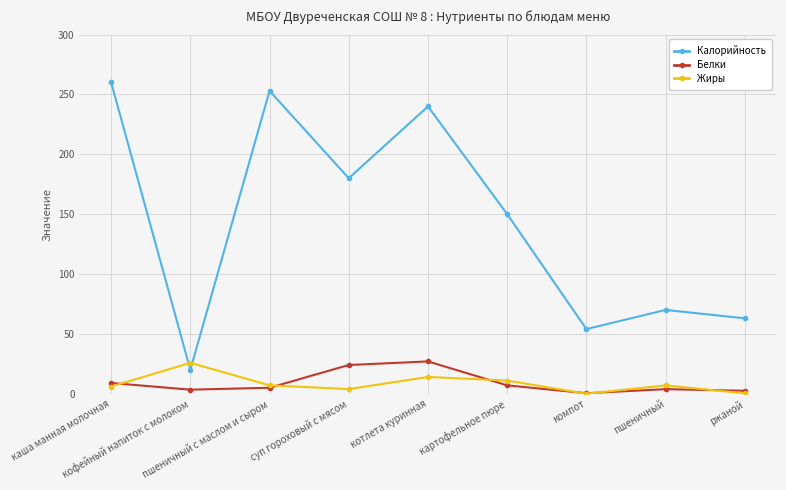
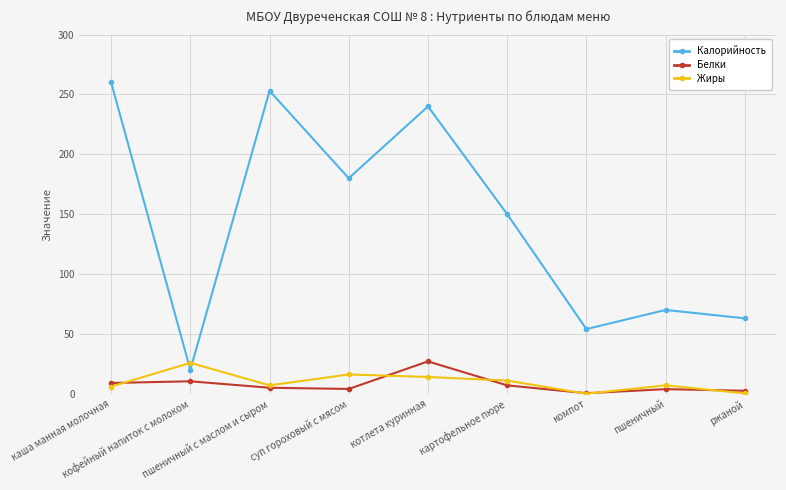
  {
    "Калорийность": {
      "каша манная молочная": 260,
      "кофейный напиток с молоком": 20,
      "пшеничный с маслом и сыром": 253,
      "суп гороховый с мясом": 180,
      "котлета куринная": 240,
      "картофельное пюре": 150,
      "компот": 54,
      "пшеничный": 70,
      "ржаной": 63
    },
    "Белки": {
      "каша манная молочная": 9,
-     "кофейный напиток с молоком": 3,
-     "суп гороховый с мясом": 24,
+     "кофейный напиток с молоком": 10,
+     "суп гороховый с мясом": 4,
      "котлета куринная": 27,
      "картофельное пюре": 7,
      "пшеничный": 4,
      "ржаной": 2
    },
    "Жиры": {
      "каша манная молочная": 6,
      "кофейный напиток с молоком": 26,
-     "суп гороховый с мясом": 4,
+     "суп гороховый с мясом": 16,
      "котлета куринная": 14,
      "картофельное пюре": 11,
      "пшеничный": 7,
      "ржаной": 0
    }
  }
